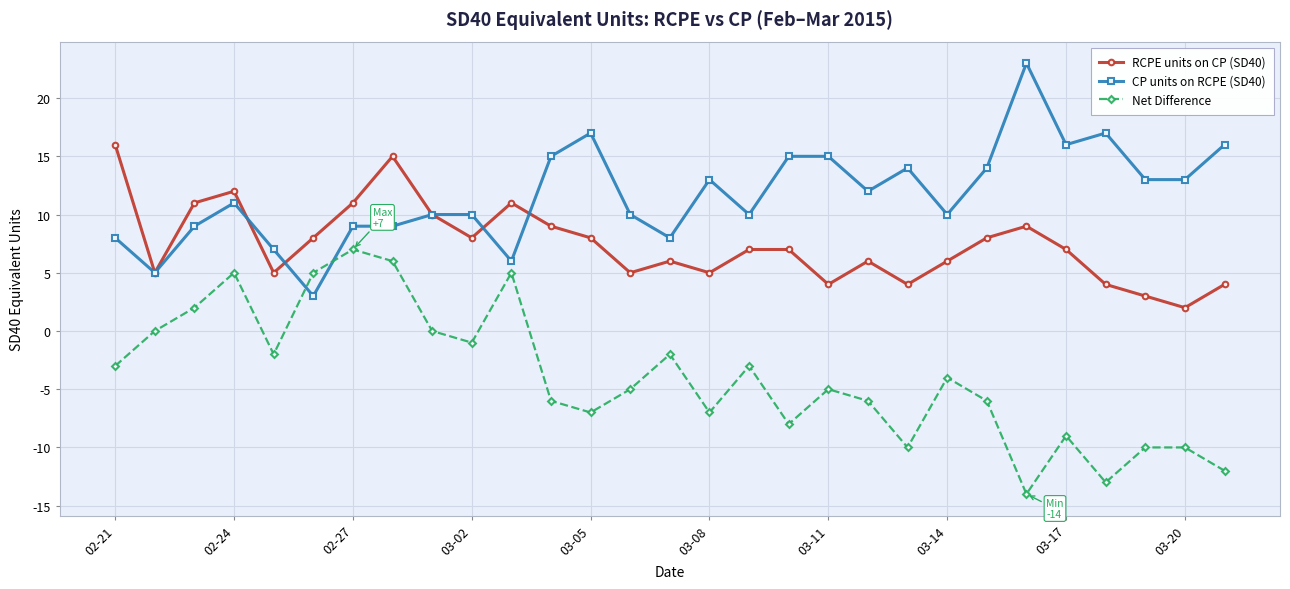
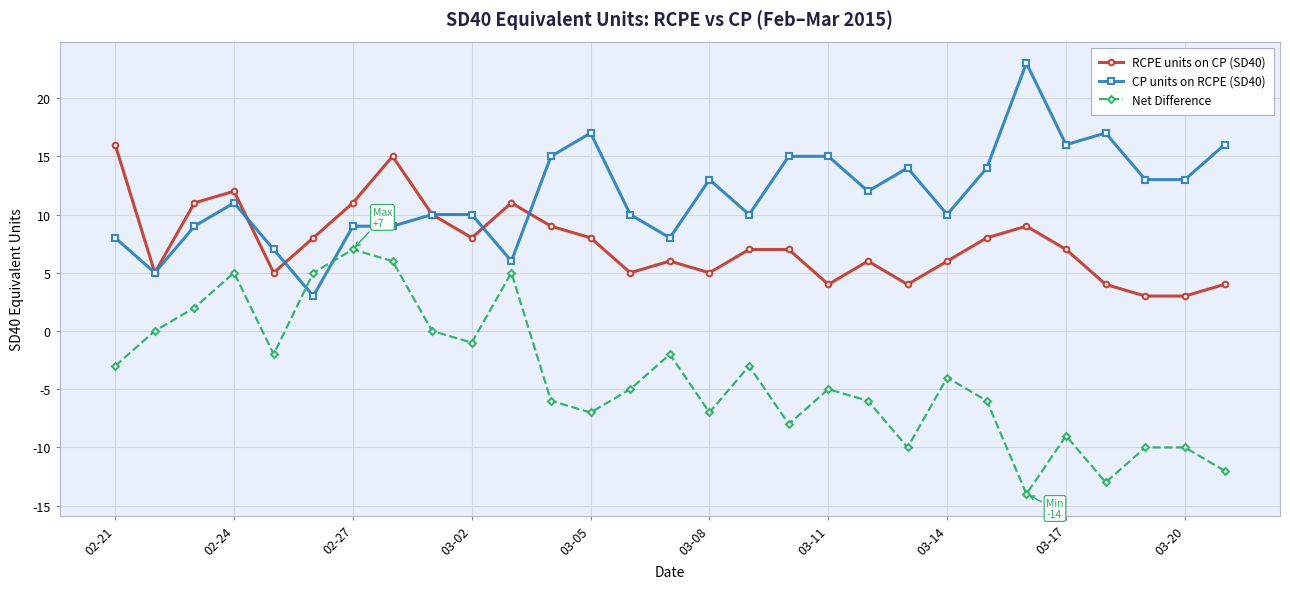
  {
    "RCPE units on CP (SD40)": {
      "02-21": 16,
      "02-24": 12,
      "02-27": 11,
      "03-02": 8,
      "03-05": 8,
      "03-08": 5,
      "03-11": 4,
      "03-14": 6,
      "03-17": 7,
-     "03-20": 2
+     "03-20": 3
    },
    "CP units on RCPE (SD40)": {
      "02-21": 8,
      "02-24": 11,
      "02-27": 9,
      "03-02": 10,
      "03-05": 17,
      "03-08": 13,
      "03-11": 15,
      "03-14": 10,
      "03-17": 16,
      "03-20": 13
    },
    "Net Difference": {
      "02-21": -3,
      "02-24": 5,
      "03-02": -1,
      "03-05": -7,
      "03-08": -7,
      "03-11": -5,
      "03-14": -4,
      "03-17": -9,
      "03-20": -10
    }
  }
